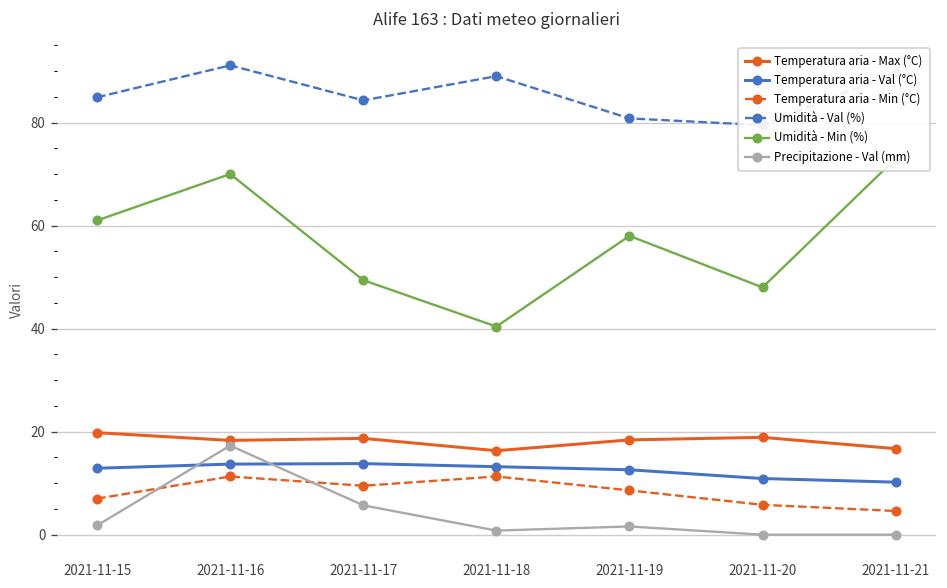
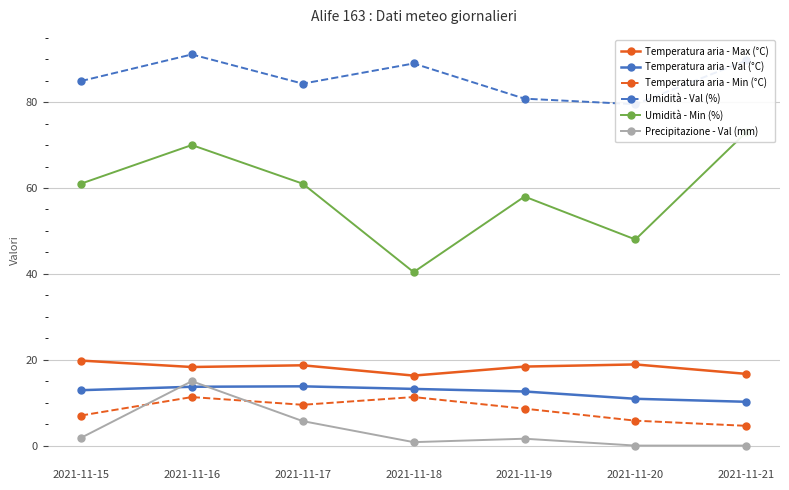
  {
    "Umidità - Min (%)": {
      "2021-11-15": 61,
      "2021-11-16": 70,
-     "2021-11-17": 49,
+     "2021-11-17": 61,
      "2021-11-18": 40,
      "2021-11-19": 58,
      "2021-11-20": 48
    },
    "Precipitazione - Val (mm)": {
      "2021-11-15": 2,
-     "2021-11-16": 17,
+     "2021-11-16": 15,
      "2021-11-17": 6,
      "2021-11-18": 1,
      "2021-11-19": 2,
      "2021-11-20": 0,
      "2021-11-21": 0
    }
  }
